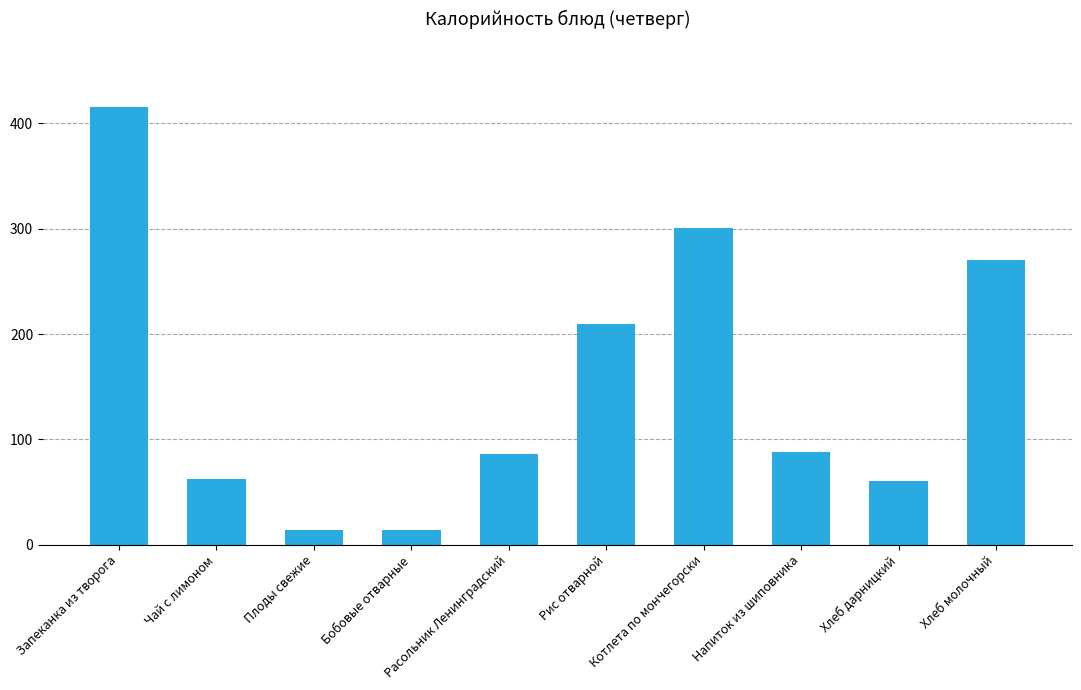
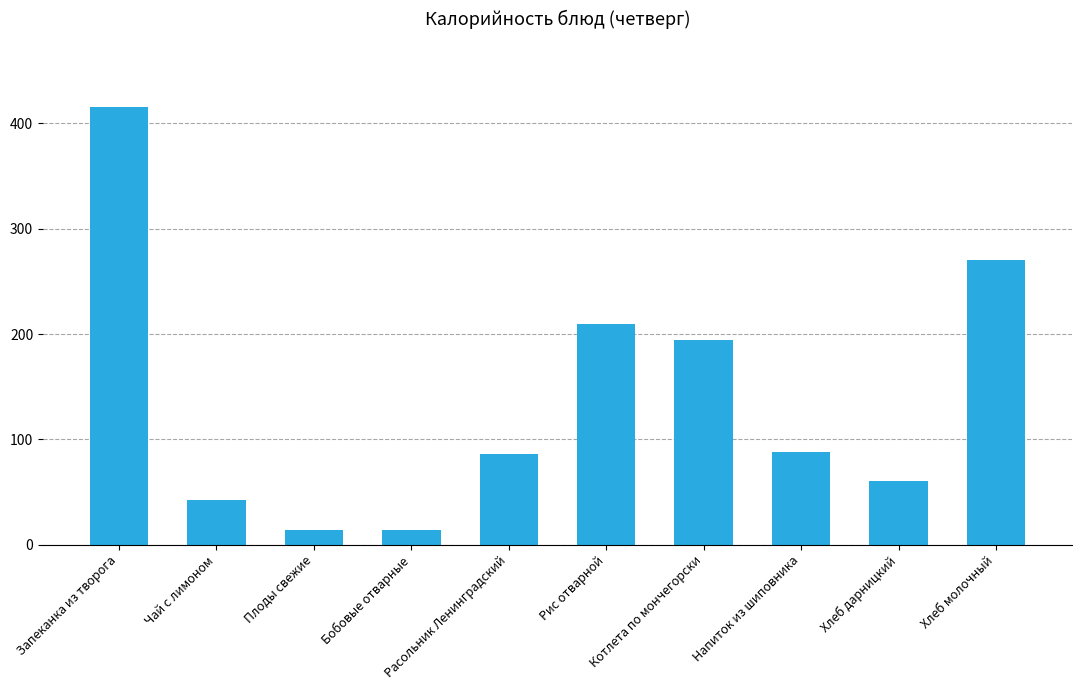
  {
    "Запеканка из творога": 415,
-   "Чай с лимоном": 62,
+   "Чай с лимоном": 42,
    "Плоды свежие": 14,
    "Бобовые отварные": 14,
    "Расольник Ленинградский": 86,
    "Рис отварной": 210,
-   "Котлета по мончегорски": 300,
+   "Котлета по мончегорски": 194,
    "Напиток из шиповника": 88,
    "Хлеб дарницкий": 60,
    "Хлеб молочный": 270
  }
